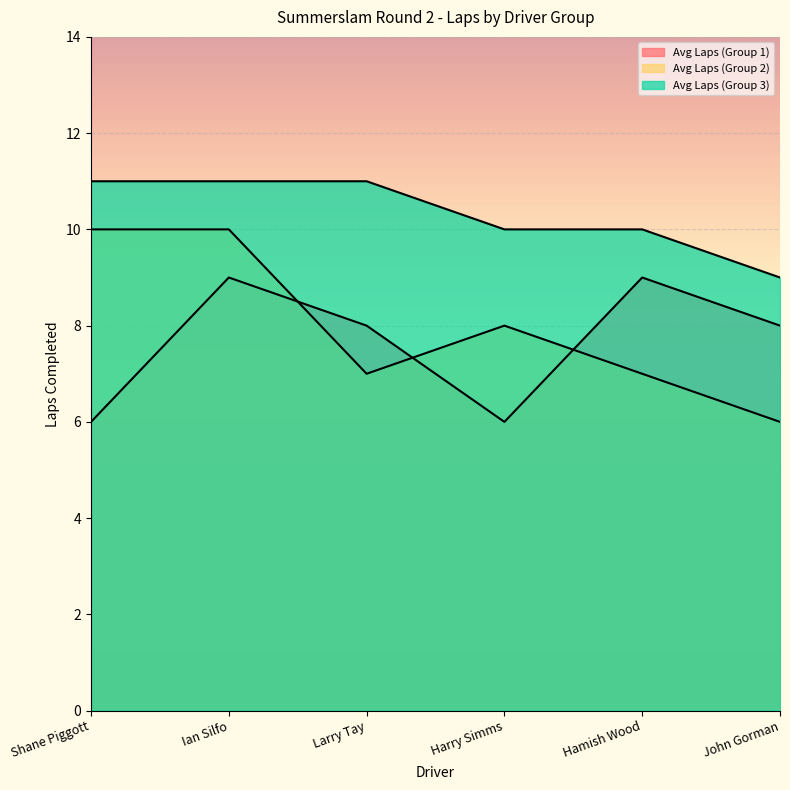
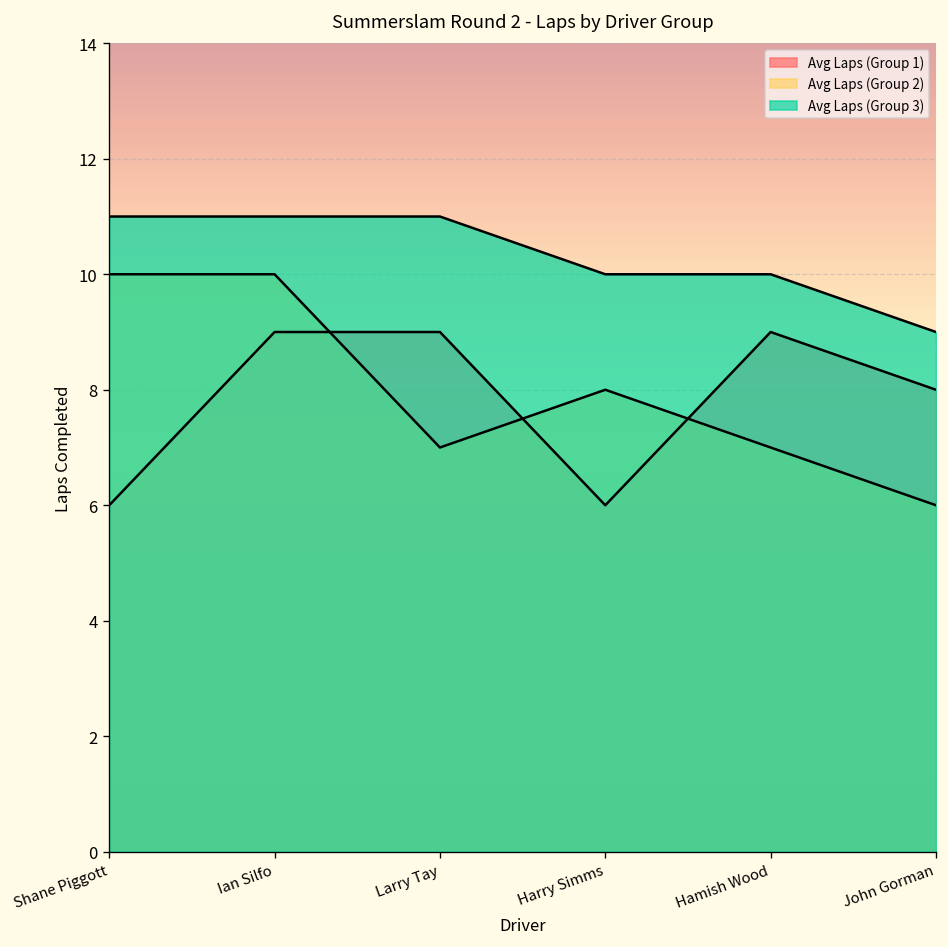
  {
    "Avg Laps (Group 1)": {
      "Shane Piggott": 6,
      "Ian Silfo": 9,
-     "Larry Tay": 8,
+     "Larry Tay": 9,
      "Harry Simms": 6,
      "Hamish Wood": 9,
      "John Gorman": 8
    },
    "Avg Laps (Group 2)": {
      "Shane Piggott": 10,
      "Ian Silfo": 10,
      "Larry Tay": 7,
      "Harry Simms": 8,
      "Hamish Wood": 7,
      "John Gorman": 6
    },
    "Avg Laps (Group 3)": {
      "Shane Piggott": 11,
      "Ian Silfo": 11,
      "Larry Tay": 11,
      "Harry Simms": 10,
      "Hamish Wood": 10,
      "John Gorman": 9
    }
  }
